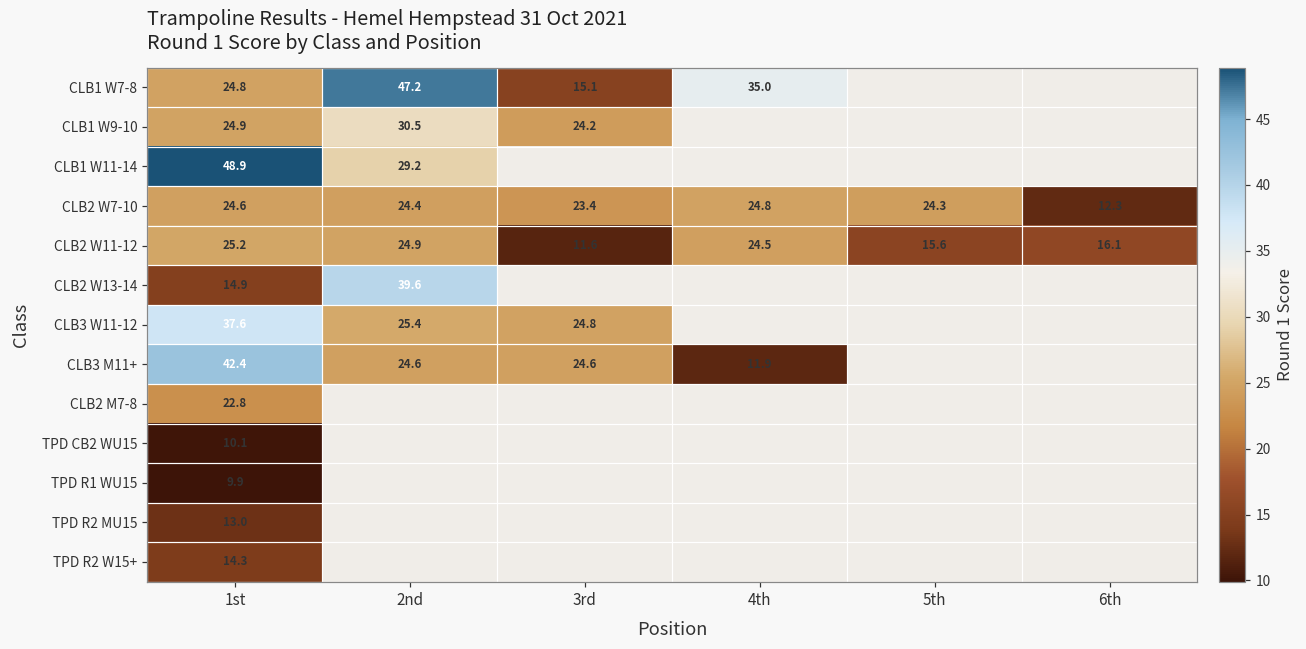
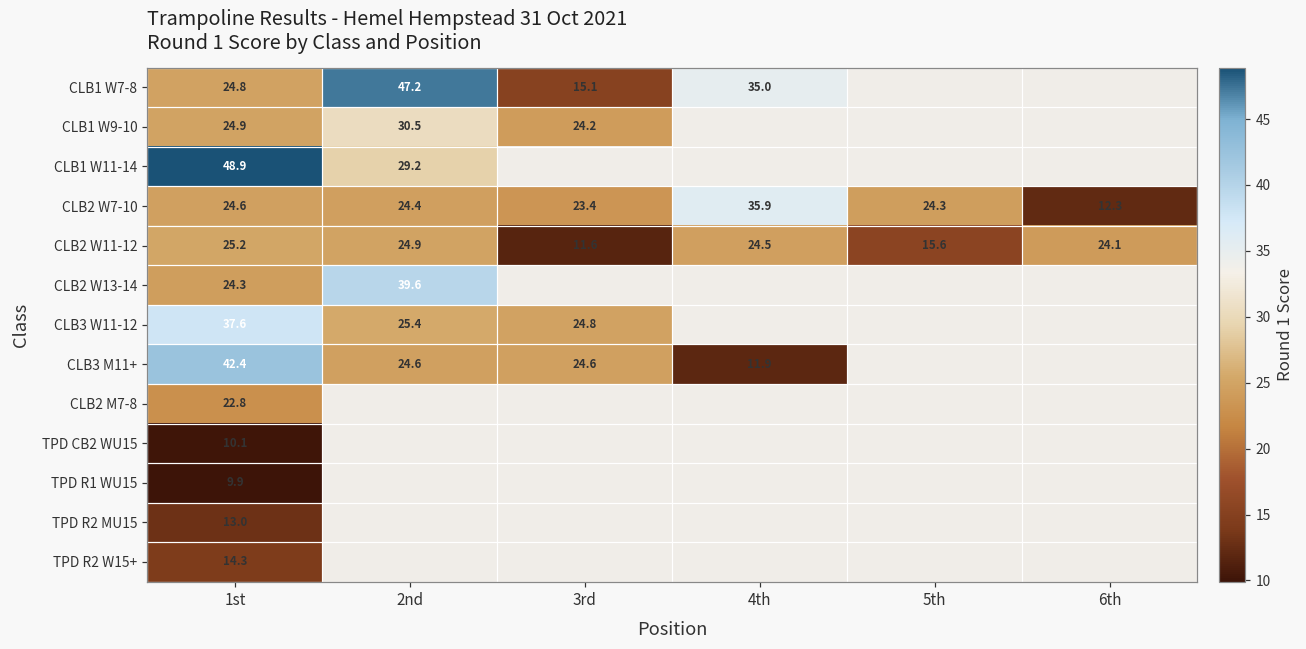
  {
    "CLB1 W7-8": {
      "1st": 24.8,
      "2nd": 47.2,
      "3rd": 15.1,
      "4th": 35.0
    },
    "CLB1 W9-10": {
      "1st": 24.9,
      "2nd": 30.5,
      "3rd": 24.2
    },
    "CLB1 W11-14": {
      "1st": 48.9,
      "2nd": 29.2
    },
    "CLB2 W7-10": {
      "1st": 24.6,
      "2nd": 24.4,
      "3rd": 23.4,
-     "4th": 24.8,
+     "4th": 35.9,
      "5th": 24.3
    },
    "CLB2 W11-12": {
      "1st": 25.2,
      "2nd": 24.9,
      "4th": 24.5,
      "5th": 15.6,
-     "6th": 16.1
+     "6th": 24.1
    },
    "CLB2 W13-14": {
-     "1st": 14.9,
+     "1st": 24.3,
      "2nd": 39.6
    },
    "CLB3 W11-12": {
      "1st": 37.6,
      "2nd": 25.4,
      "3rd": 24.8
    },
    "CLB3 M11+": {
      "1st": 42.4,
      "2nd": 24.6,
      "3rd": 24.6
    },
    "CLB2 M7-8": {
      "1st": 22.8
    },
    "TPD R2 MU15": {
      "1st": 13.0
    },
    "TPD R2 W15+": {
      "1st": 14.3
    }
  }
